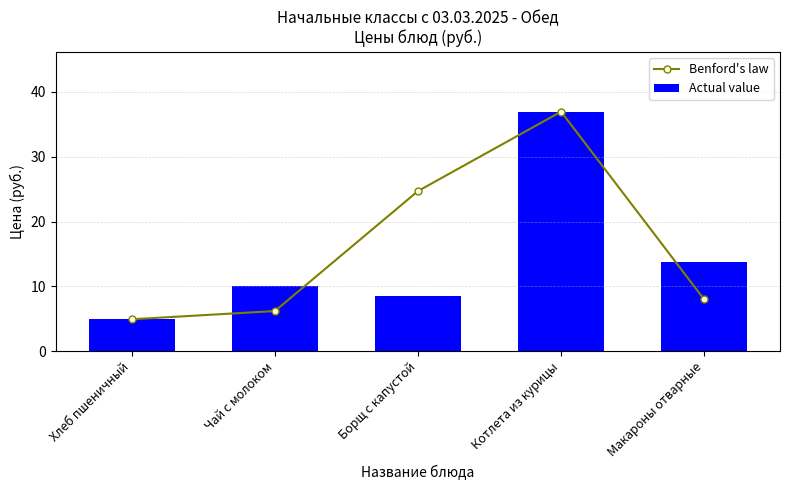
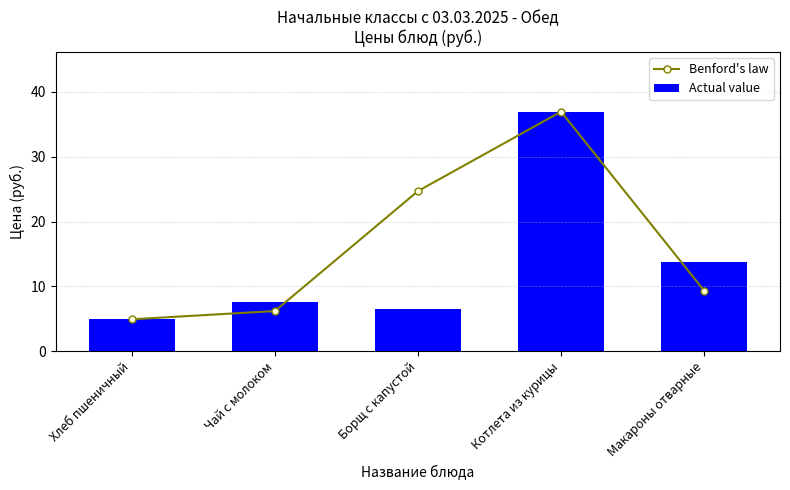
  {
    "Benford's law": {
      "Хлеб пшеничный": 5,
      "Чай с молоком": 6,
      "Борщ с капустой": 25,
      "Котлета из курицы": 37,
-     "Макароны отварные": 8
+     "Макароны отварные": 9
    },
    "Actual value": {
      "Хлеб пшеничный": 5,
-     "Чай с молоком": 10,
-     "Борщ с капустой": 8,
+     "Чай с молоком": 8,
+     "Борщ с капустой": 7,
      "Котлета из курицы": 37,
      "Макароны отварные": 14
    }
  }
